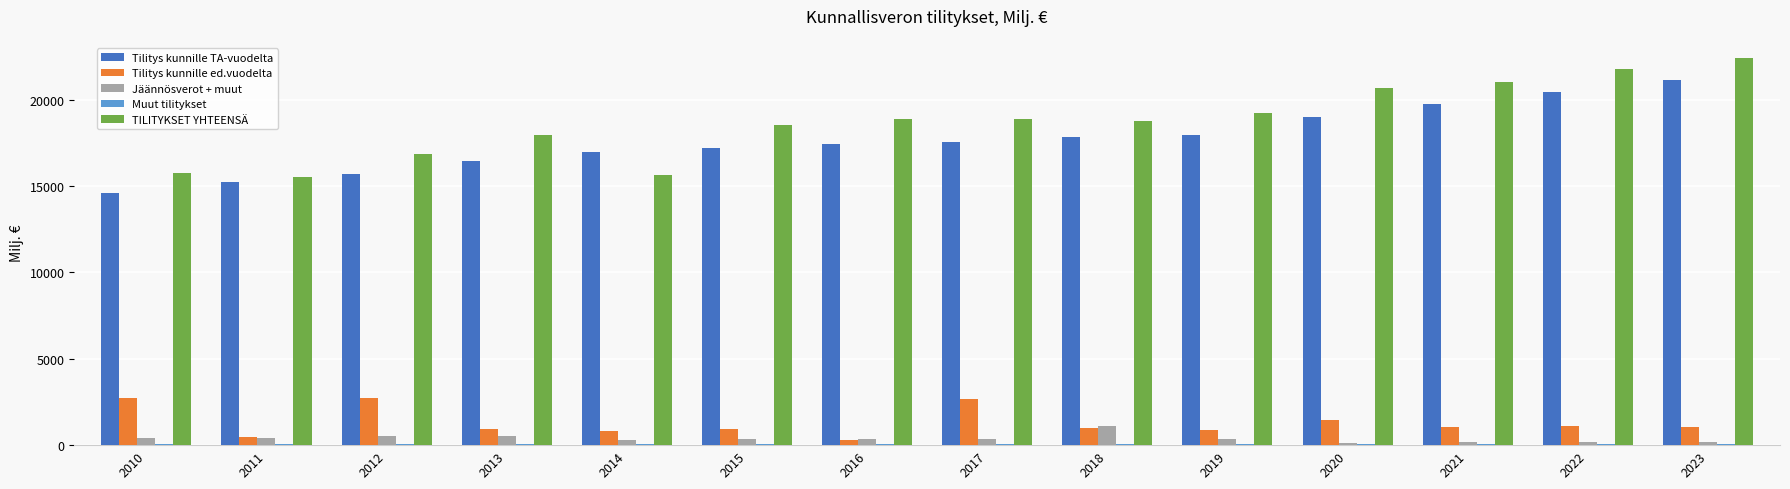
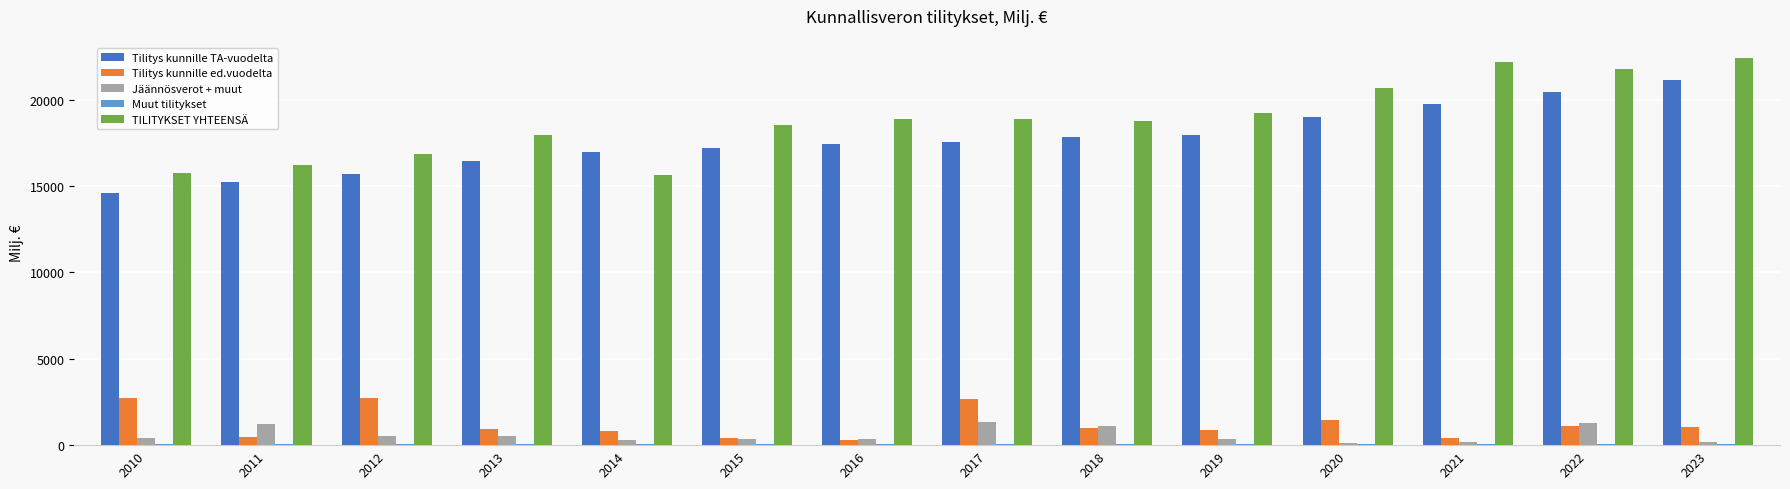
  {
    "Tilitys kunnille ed.vuodelta": {
      "2010": 2700,
      "2011": 500,
      "2012": 2700,
      "2013": 900,
      "2014": 800,
-     "2015": 900,
+     "2015": 400,
      "2016": 300,
      "2017": 2600,
      "2018": 1000,
      "2019": 900,
      "2020": 1400,
-     "2021": 1100,
+     "2021": 400,
      "2022": 1100,
      "2023": 1100
    },
    "Jäännösverot + muut": {
      "2010": 400,
-     "2011": 400,
+     "2011": 1300,
      "2012": 500,
      "2013": 500,
      "2014": 300,
      "2015": 300,
      "2016": 400,
-     "2017": 400,
+     "2017": 1400,
      "2018": 1100,
      "2019": 300,
      "2020": 200,
      "2021": 200,
-     "2022": 200,
+     "2022": 1300,
      "2023": 200
    },
    "TILITYKSET YHTEENSÄ": {
      "2010": 15800,
-     "2011": 15500,
+     "2011": 16200,
      "2012": 16800,
      "2013": 18000,
      "2014": 15600,
      "2015": 18500,
      "2016": 18900,
      "2017": 18900,
      "2018": 18800,
      "2019": 19200,
      "2020": 20700,
-     "2021": 21000,
+     "2021": 22200,
      "2022": 21800,
      "2023": 22400
    }
  }
